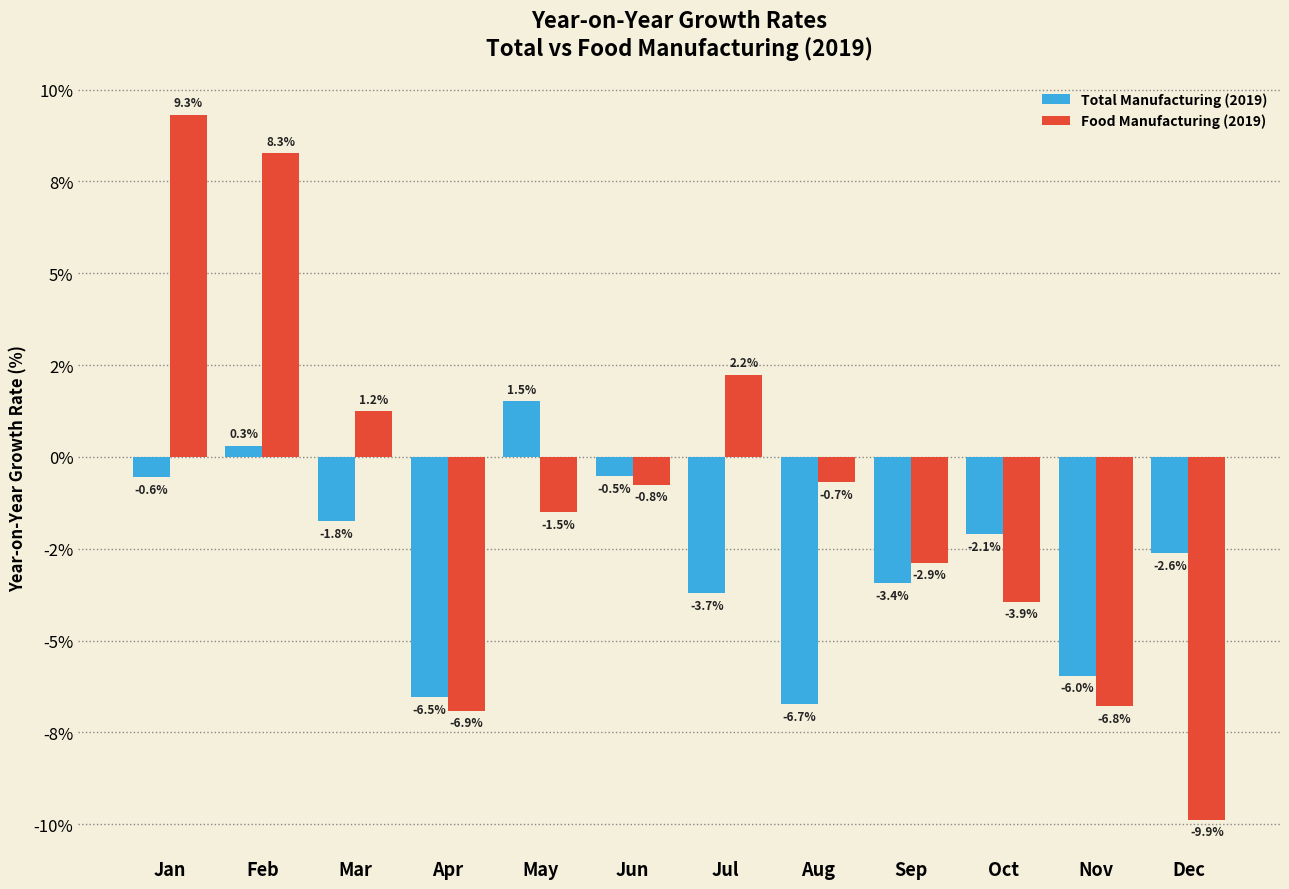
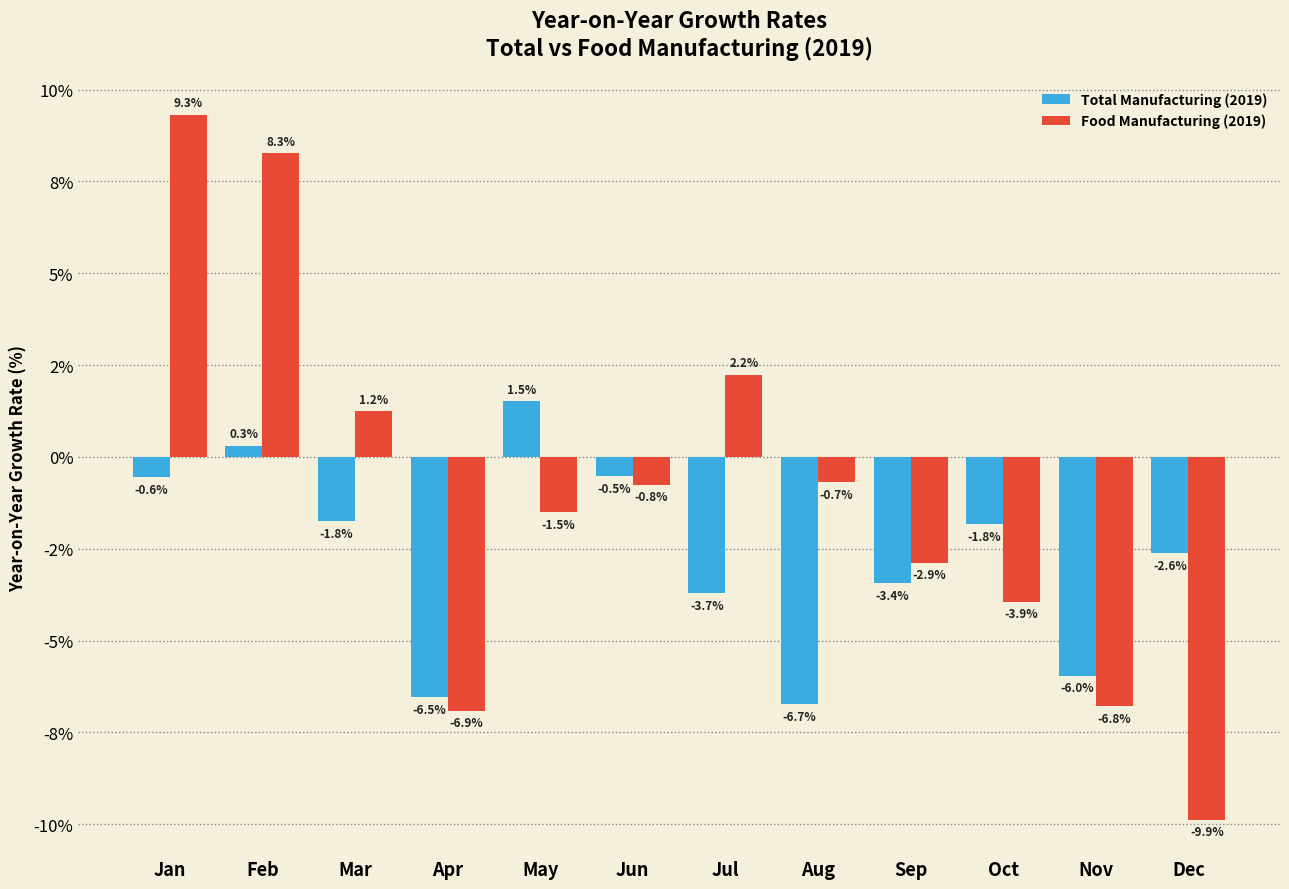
  {
    "Total Manufacturing (2019)": {
      "Jan": "-0.6%",
      "Feb": "0.3%",
      "Mar": "-1.8%",
      "Apr": "-6.5%",
      "May": "1.5%",
      "Jun": "-0.5%",
      "Jul": "-3.7%",
      "Aug": "-6.7%",
      "Sep": "-3.4%",
-     "Oct": "-2.1%",
+     "Oct": "-1.8%",
      "Nov": "-6.0%",
      "Dec": "-2.6%"
    },
    "Food Manufacturing (2019)": {
      "Jan": "9.3%",
      "Feb": "8.3%",
      "Mar": "1.2%",
      "Apr": "-6.9%",
      "May": "-1.5%",
      "Jun": "-0.8%",
      "Jul": "2.2%",
      "Aug": "-0.7%",
      "Sep": "-2.9%",
      "Oct": "-3.9%",
      "Nov": "-6.8%",
      "Dec": "-9.9%"
    }
  }
